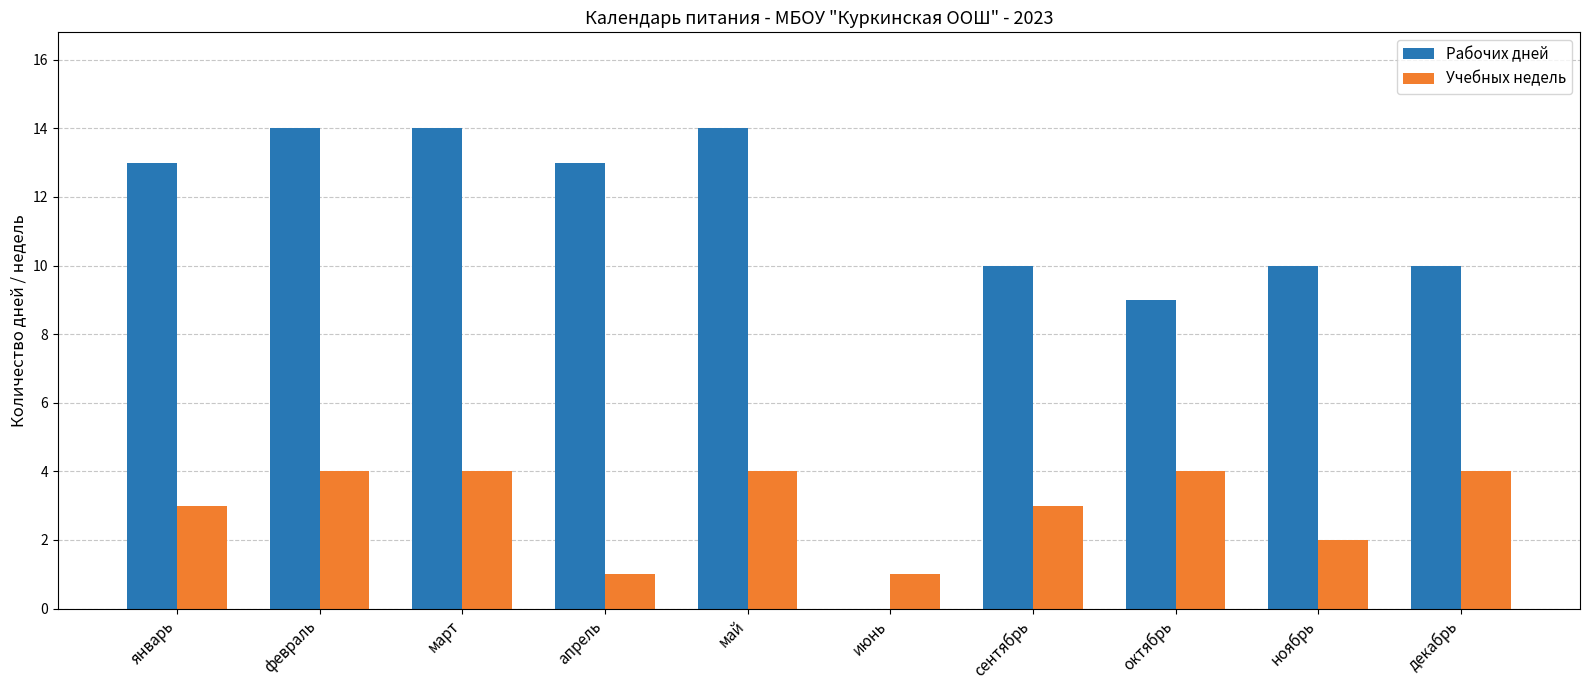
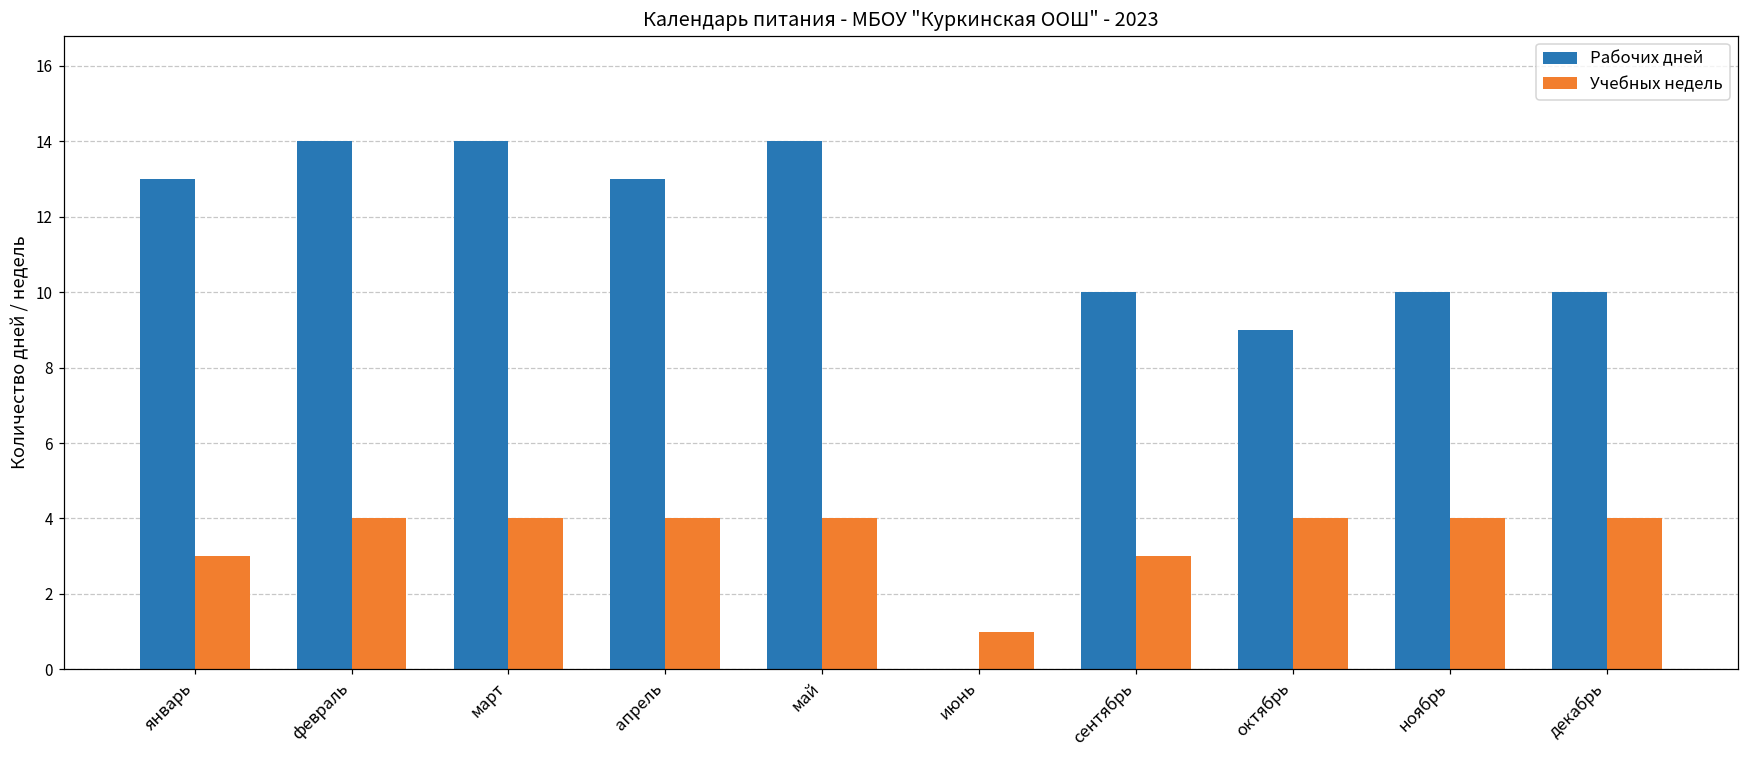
  {
    "Рабочих дней": {
      "январь": 13,
      "февраль": 14,
      "март": 14,
      "апрель": 13,
      "май": 14,
      "июнь": 0,
      "сентябрь": 10,
      "октябрь": 9,
      "ноябрь": 10,
      "декабрь": 10
    },
    "Учебных недель": {
      "январь": 3,
      "февраль": 4,
      "март": 4,
-     "апрель": 1,
+     "апрель": 4,
      "май": 4,
      "июнь": 1,
      "сентябрь": 3,
      "октябрь": 4,
-     "ноябрь": 2,
+     "ноябрь": 4,
      "декабрь": 4
    }
  }
